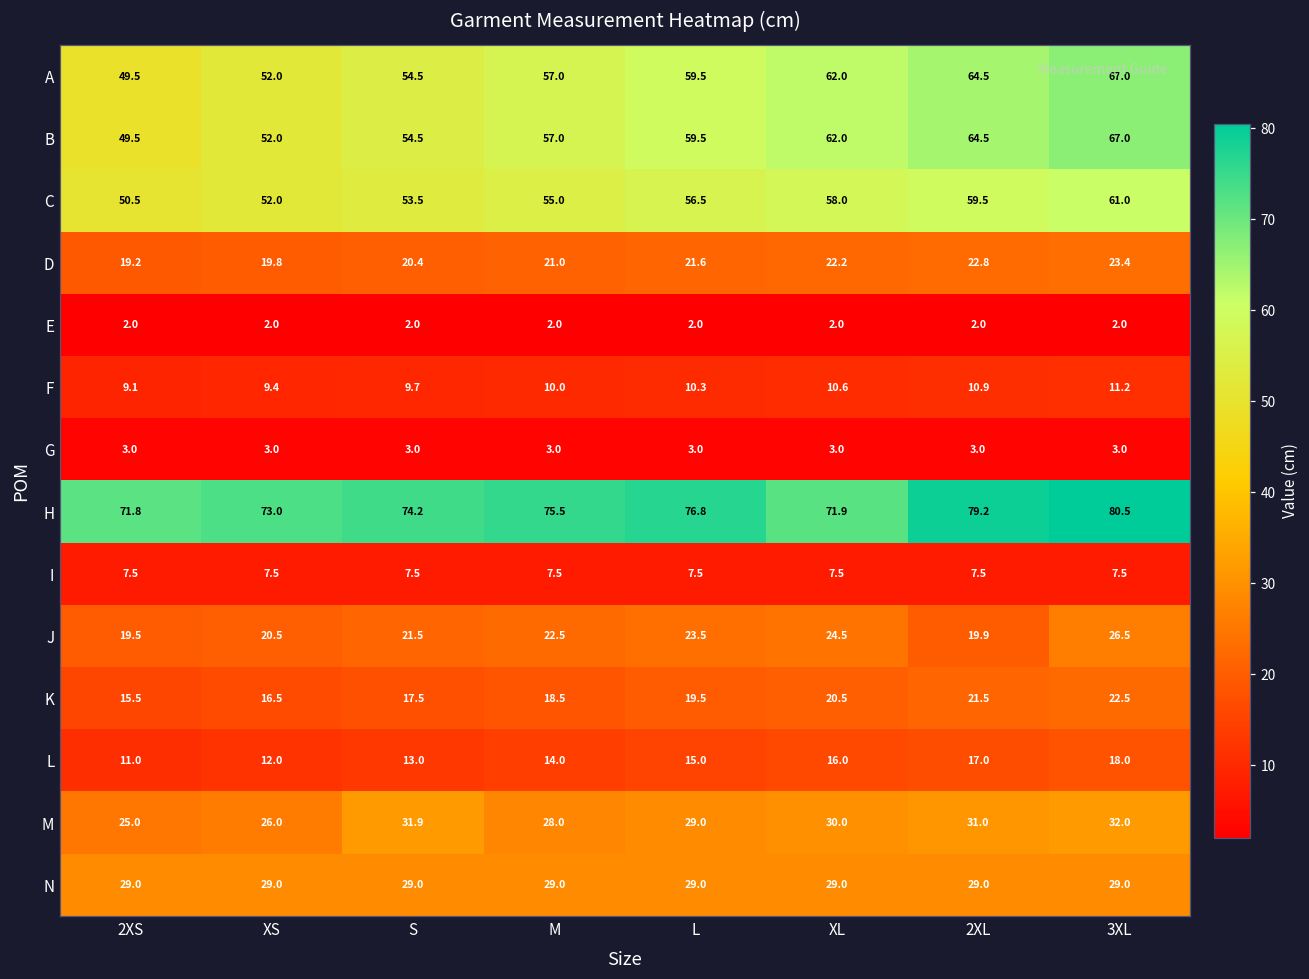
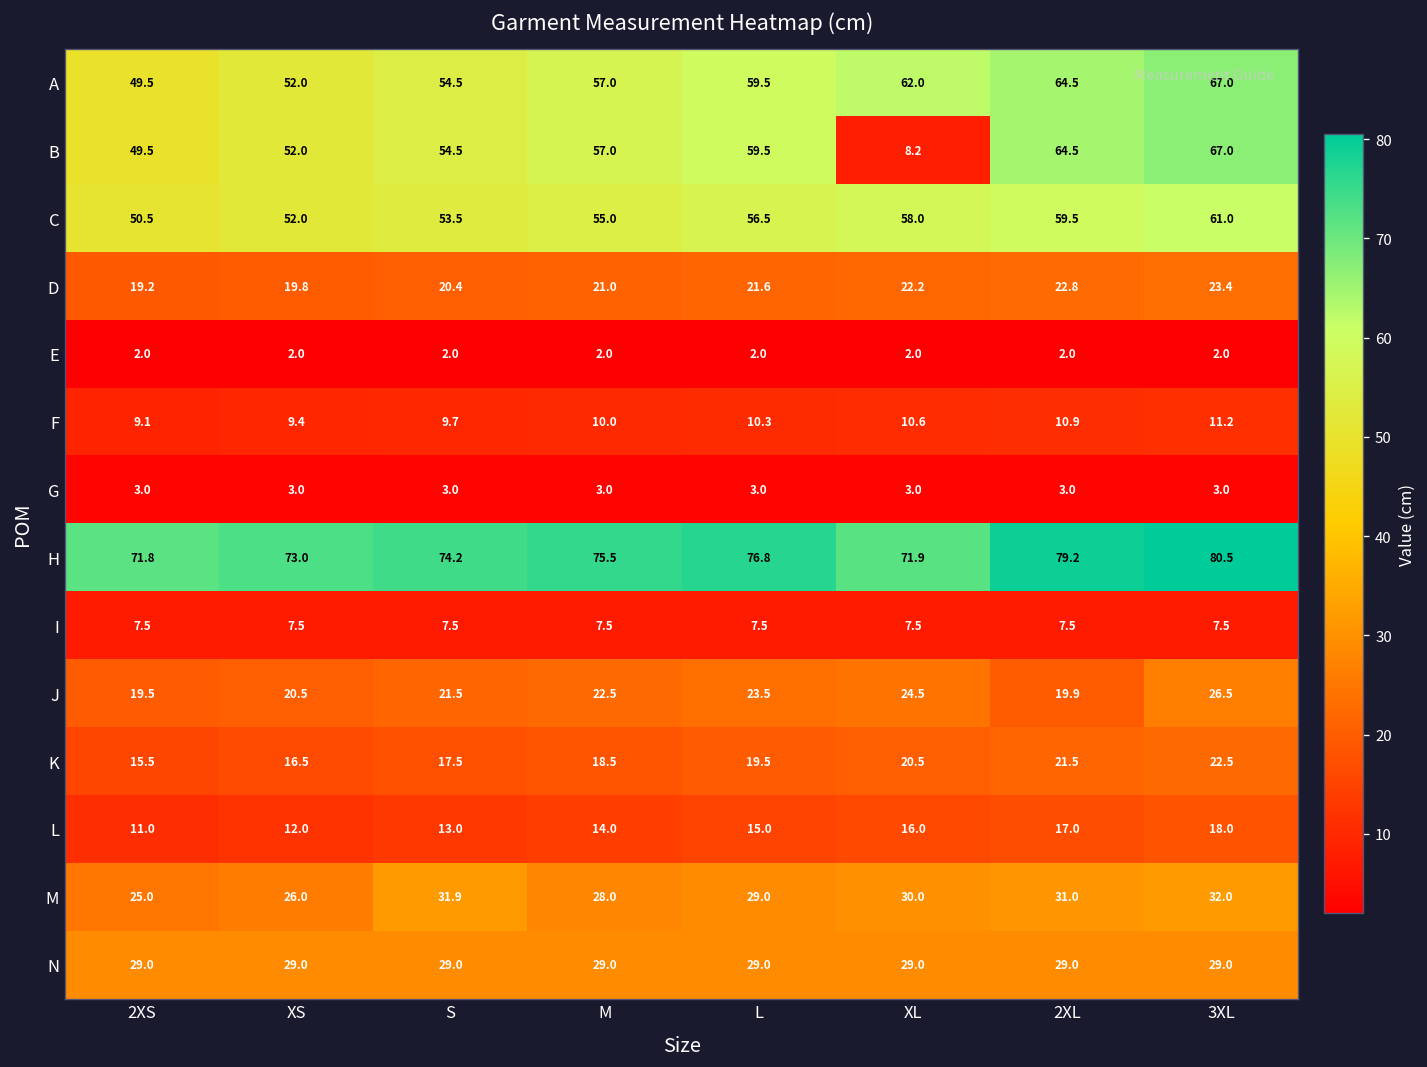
  {
    "A": {
      "2XS": 49.5,
      "XS": 52.0,
      "S": 54.5,
      "M": 57.0,
      "L": 59.5,
      "XL": 62.0,
      "2XL": 64.5
    },
    "B": {
      "2XS": 49.5,
      "XS": 52.0,
      "S": 54.5,
      "M": 57.0,
      "L": 59.5,
-     "XL": 62.0,
+     "XL": 8.2,
      "2XL": 64.5,
      "3XL": 67.0
    },
    "C": {
      "2XS": 50.5,
      "XS": 52.0,
      "S": 53.5,
      "M": 55.0,
      "L": 56.5,
      "XL": 58.0,
      "2XL": 59.5,
      "3XL": 61.0
    },
    "D": {
      "2XS": 19.2,
      "XS": 19.8,
      "S": 20.4,
      "M": 21.0,
      "L": 21.6,
      "XL": 22.2,
      "2XL": 22.8,
      "3XL": 23.4
    },
    "E": {
      "2XS": 2.0,
      "XS": 2.0,
      "S": 2.0,
      "M": 2.0,
      "L": 2.0,
      "XL": 2.0,
      "2XL": 2.0,
      "3XL": 2.0
    },
    "F": {
      "2XS": 9.1,
      "XS": 9.4,
      "S": 9.7,
      "M": 10.0,
      "L": 10.3,
      "XL": 10.6,
      "2XL": 10.9,
      "3XL": 11.2
    },
    "G": {
      "2XS": 3.0,
      "XS": 3.0,
      "S": 3.0,
      "M": 3.0,
      "L": 3.0,
      "XL": 3.0,
      "2XL": 3.0,
      "3XL": 3.0
    },
    "H": {
      "2XS": 71.8,
      "XS": 73.0,
      "S": 74.2,
      "M": 75.5,
      "L": 76.8,
      "XL": 71.9,
      "2XL": 79.2,
      "3XL": 80.5
    },
    "I": {
      "2XS": 7.5,
      "XS": 7.5,
      "S": 7.5,
      "M": 7.5,
      "L": 7.5,
      "XL": 7.5,
      "2XL": 7.5,
      "3XL": 7.5
    },
    "J": {
      "2XS": 19.5,
      "XS": 20.5,
      "S": 21.5,
      "M": 22.5,
      "L": 23.5,
      "XL": 24.5,
      "2XL": 19.9,
      "3XL": 26.5
    },
    "K": {
      "2XS": 15.5,
      "XS": 16.5,
      "S": 17.5,
      "M": 18.5,
      "L": 19.5,
      "XL": 20.5,
      "2XL": 21.5,
      "3XL": 22.5
    },
    "L": {
      "2XS": 11.0,
      "XS": 12.0,
      "S": 13.0,
      "M": 14.0,
      "L": 15.0,
      "XL": 16.0,
      "2XL": 17.0,
      "3XL": 18.0
    },
    "M": {
      "2XS": 25.0,
      "XS": 26.0,
      "S": 31.9,
      "M": 28.0,
      "L": 29.0,
      "XL": 30.0,
      "2XL": 31.0,
      "3XL": 32.0
    },
    "N": {
      "2XS": 29.0,
      "XS": 29.0,
      "S": 29.0,
      "M": 29.0,
      "L": 29.0,
      "XL": 29.0,
      "2XL": 29.0,
      "3XL": 29.0
    }
  }
